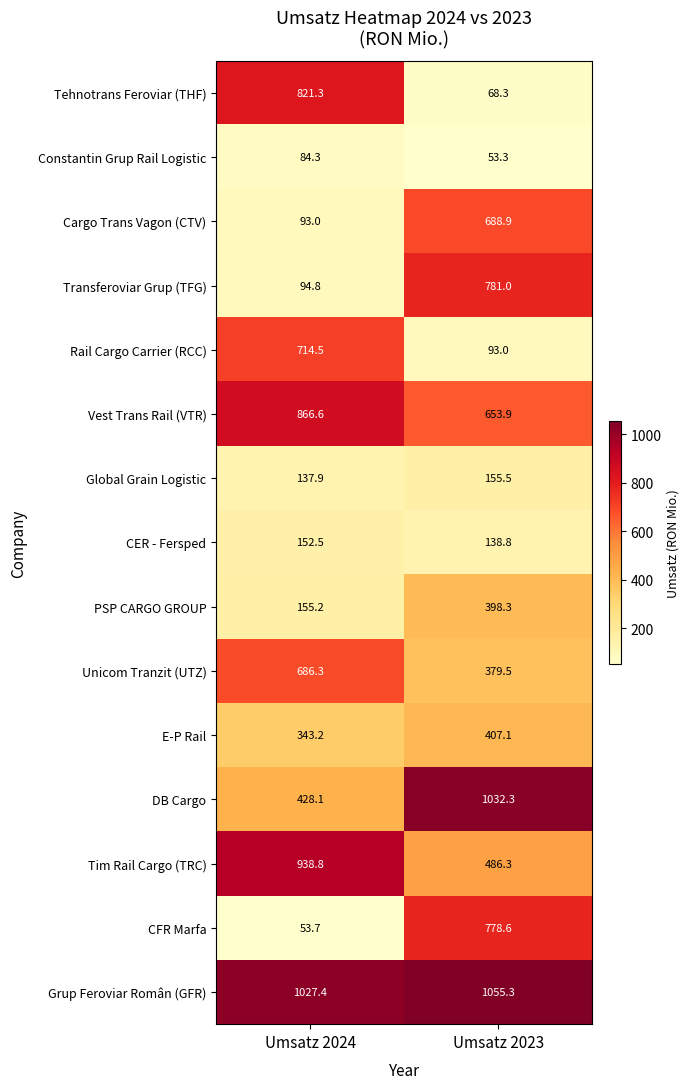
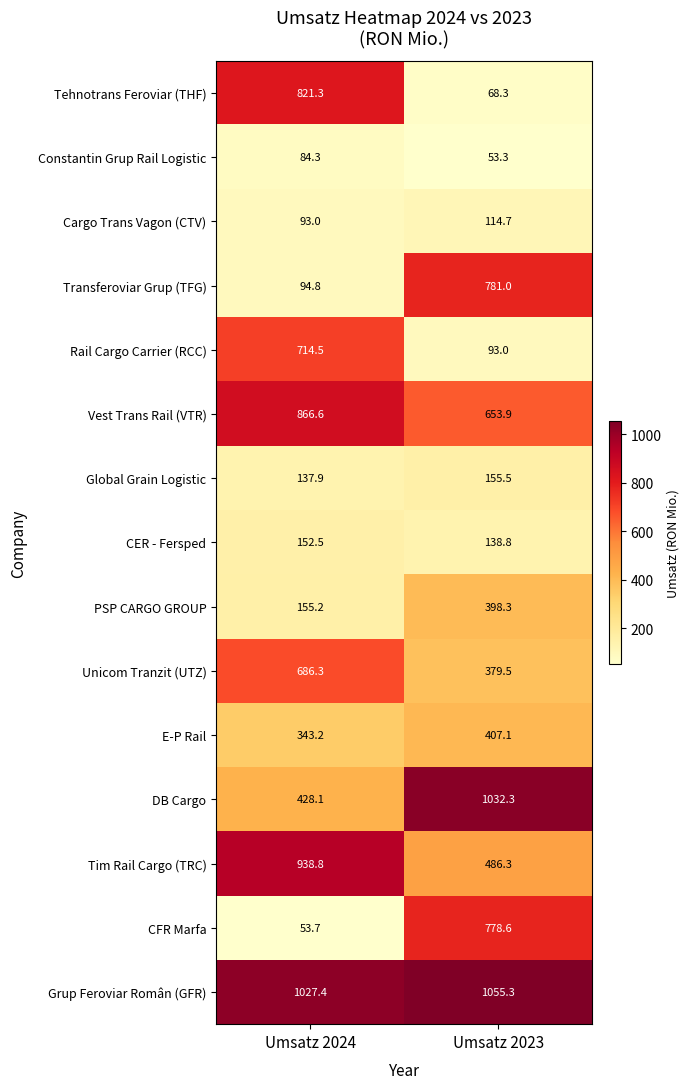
  {
    "Tehnotrans Feroviar (THF)": {
      "Umsatz 2024": 821.3,
      "Umsatz 2023": 68.3
    },
    "Constantin Grup Rail Logistic": {
      "Umsatz 2024": 84.3,
      "Umsatz 2023": 53.3
    },
    "Cargo Trans Vagon (CTV)": {
      "Umsatz 2024": 93.0,
-     "Umsatz 2023": 688.9
+     "Umsatz 2023": 114.7
    },
    "Transferoviar Grup (TFG)": {
      "Umsatz 2024": 94.8,
      "Umsatz 2023": 781.0
    },
    "Rail Cargo Carrier (RCC)": {
      "Umsatz 2024": 714.5,
      "Umsatz 2023": 93.0
    },
    "Vest Trans Rail (VTR)": {
      "Umsatz 2024": 866.6,
      "Umsatz 2023": 653.9
    },
    "Global Grain Logistic": {
      "Umsatz 2024": 137.9,
      "Umsatz 2023": 155.5
    },
    "CER - Fersped": {
      "Umsatz 2024": 152.5,
      "Umsatz 2023": 138.8
    },
    "PSP CARGO GROUP": {
      "Umsatz 2024": 155.2,
      "Umsatz 2023": 398.3
    },
    "Unicom Tranzit (UTZ)": {
      "Umsatz 2024": 686.3,
      "Umsatz 2023": 379.5
    },
    "E-P Rail": {
      "Umsatz 2024": 343.2,
      "Umsatz 2023": 407.1
    },
    "DB Cargo": {
      "Umsatz 2024": 428.1,
      "Umsatz 2023": 1032.3
    },
    "Tim Rail Cargo (TRC)": {
      "Umsatz 2024": 938.8,
      "Umsatz 2023": 486.3
    },
    "CFR Marfa": {
      "Umsatz 2024": 53.7,
      "Umsatz 2023": 778.6
    },
    "Grup Feroviar Român (GFR)": {
      "Umsatz 2024": 1027.4,
      "Umsatz 2023": 1055.3
    }
  }
